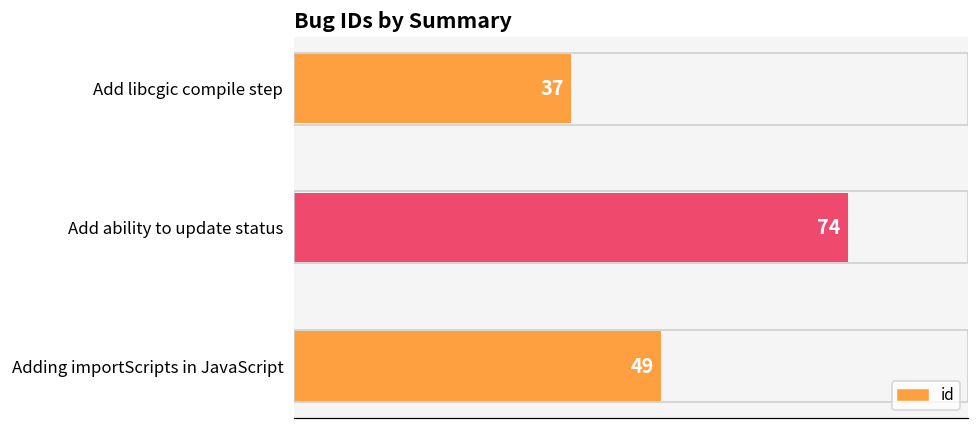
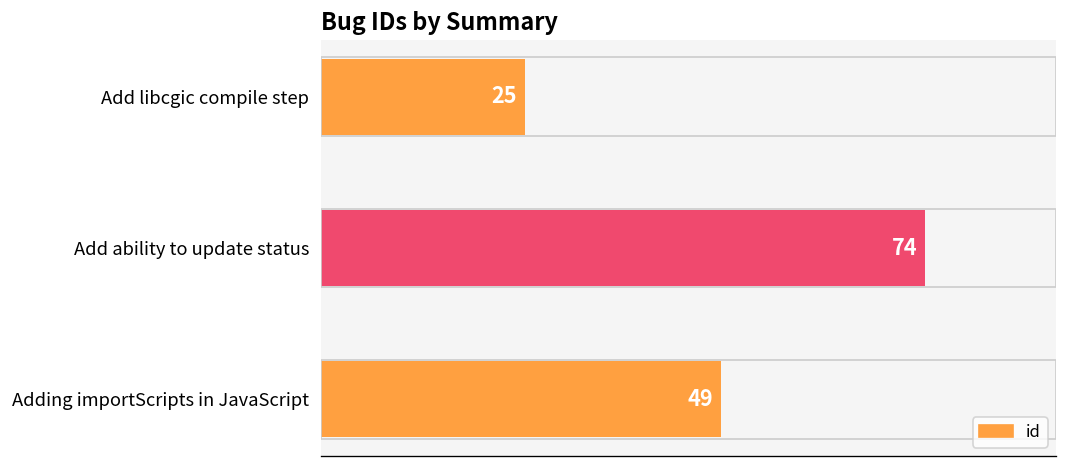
  {
-   "Add libcgic compile step": 37,
+   "Add libcgic compile step": 25,
    "Add ability to update status": 74,
    "Adding importScripts in JavaScript": 49
  }
